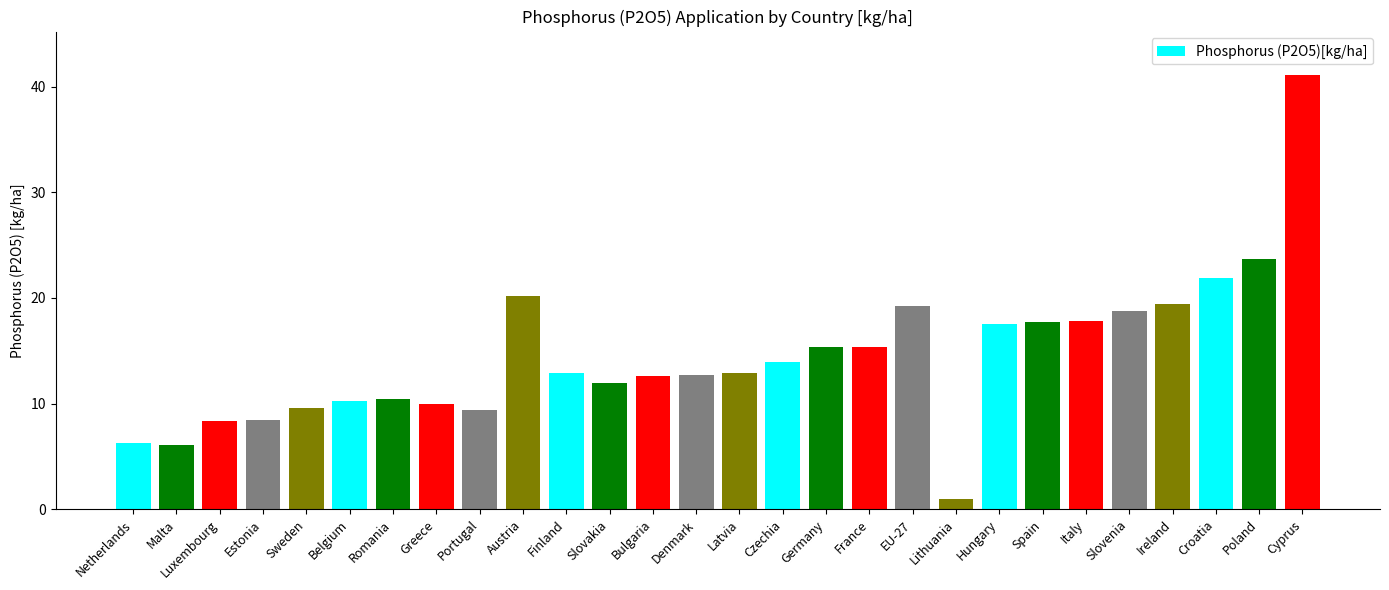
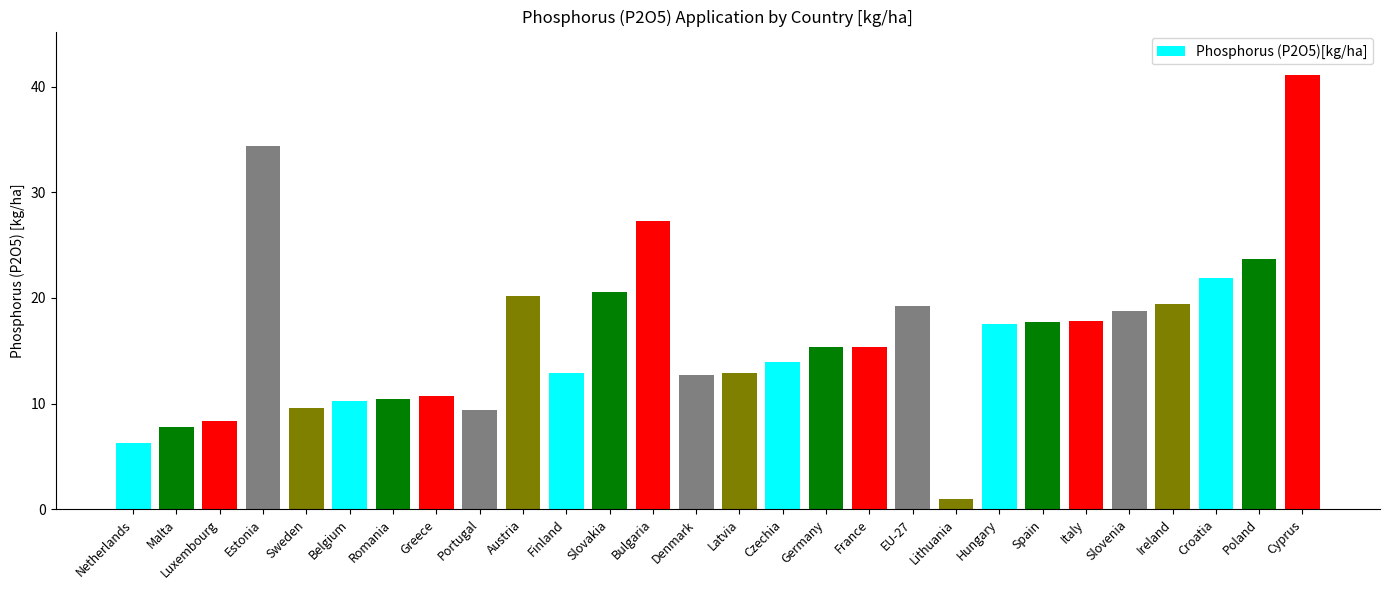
  {
    "Netherlands": 6.3,
-   "Malta": 6.1,
+   "Malta": 7.8,
    "Luxembourg": 8.4,
-   "Estonia": 8.5,
+   "Estonia": 34.4,
    "Sweden": 9.6,
    "Belgium": 10.2,
    "Romania": 10.4,
-   "Greece": 9.9,
+   "Greece": 10.7,
    "Portugal": 9.4,
    "Austria": 20.2,
    "Finland": 12.9,
-   "Slovakia": 11.9,
-   "Bulgaria": 12.6,
+   "Slovakia": 20.6,
+   "Bulgaria": 27.3,
    "Denmark": 12.7,
    "Latvia": 12.9,
    "Czechia": 13.9,
    "Germany": 15.3,
    "France": 15.4,
    "EU-27": 19.3,
    "Lithuania": 0.9,
    "Hungary": 17.5,
    "Spain": 17.7,
    "Italy": 17.8,
    "Slovenia": 18.8,
    "Ireland": 19.4,
    "Croatia": 21.9,
    "Poland": 23.7,
    "Cyprus": 41.1
  }
